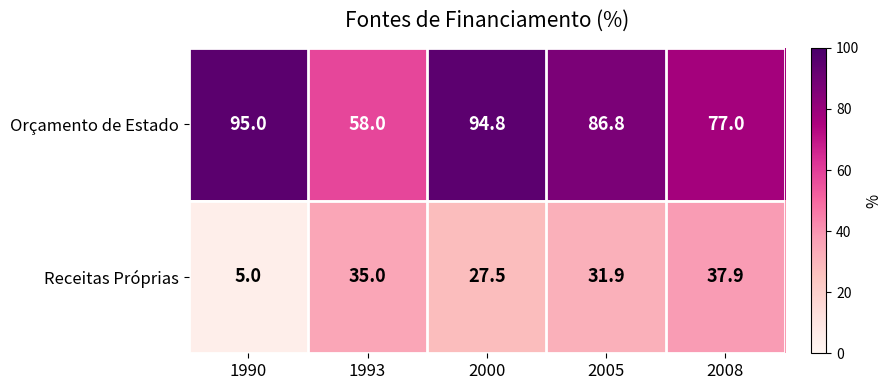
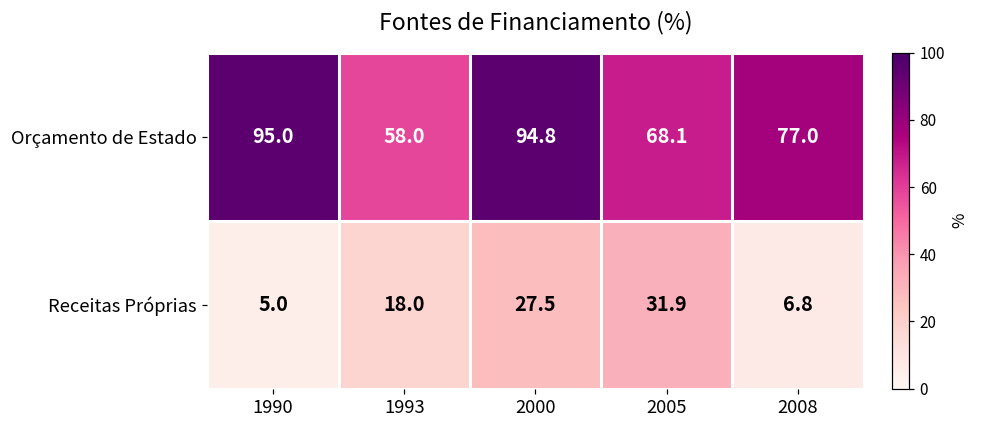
  {
    "Orçamento de Estado": {
      "1990": 95.0,
      "1993": 58.0,
      "2000": 94.8,
-     "2005": 86.8,
+     "2005": 68.1,
      "2008": 77.0
    },
    "Receitas Próprias": {
      "1990": 5.0,
-     "1993": 35.0,
+     "1993": 18.0,
      "2000": 27.5,
      "2005": 31.9,
-     "2008": 37.9
+     "2008": 6.8
    }
  }
